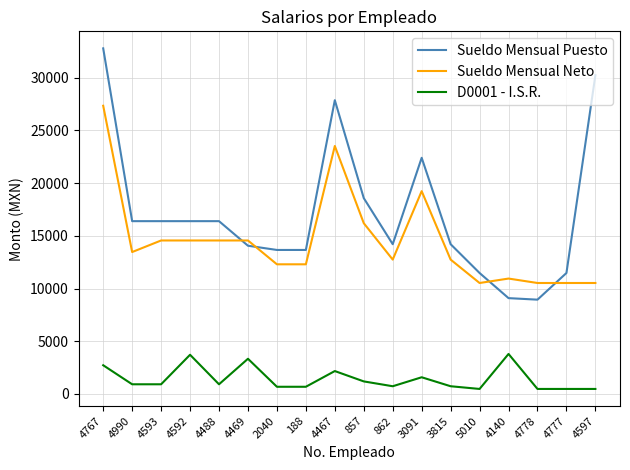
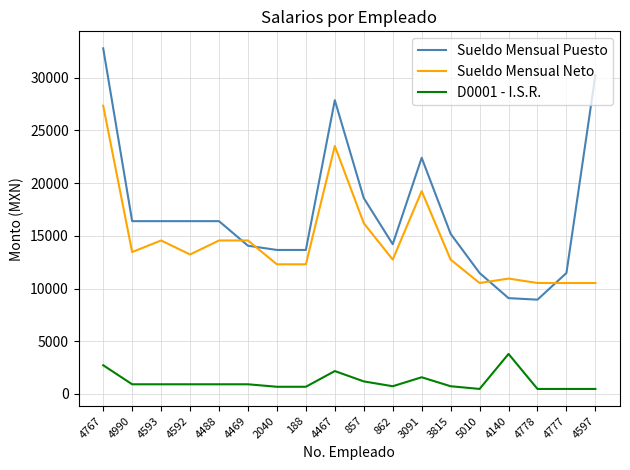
  {
    "Sueldo Mensual Puesto": {
      "4767": 32800,
      "4990": 16400,
      "4593": 16400,
      "4592": 16400,
      "4488": 16400,
      "4469": 14100,
      "2040": 13700,
      "188": 13700,
      "4467": 27900,
      "857": 18600,
      "862": 14200,
      "3091": 22400,
-     "3815": 14200,
+     "3815": 15200,
      "5010": 11500,
      "4140": 9100,
      "4778": 8900,
      "4777": 11500
    },
    "Sueldo Mensual Neto": {
      "4767": 27300,
      "4990": 13500,
      "4593": 14600,
-     "4592": 14600,
+     "4592": 13200,
      "4488": 14600,
      "4469": 14600,
      "2040": 12300,
      "188": 12300,
      "4467": 23500,
      "857": 16200,
      "862": 12700,
      "3091": 19200,
      "3815": 12700,
      "5010": 10500,
      "4140": 10900,
      "4778": 10500,
      "4777": 10500,
      "4597": 10500
    },
    "D0001 - I.S.R.": {
      "4767": 2700,
      "4990": 900,
      "4593": 900,
-     "4592": 3700,
+     "4592": 900,
      "4488": 900,
-     "4469": 3300,
+     "4469": 900,
      "2040": 700,
      "188": 700,
      "4467": 2200,
      "857": 1200,
      "862": 700,
      "3091": 1600,
      "3815": 700,
      "5010": 500,
      "4140": 3800,
      "4778": 500,
      "4777": 500,
      "4597": 500
    }
  }
